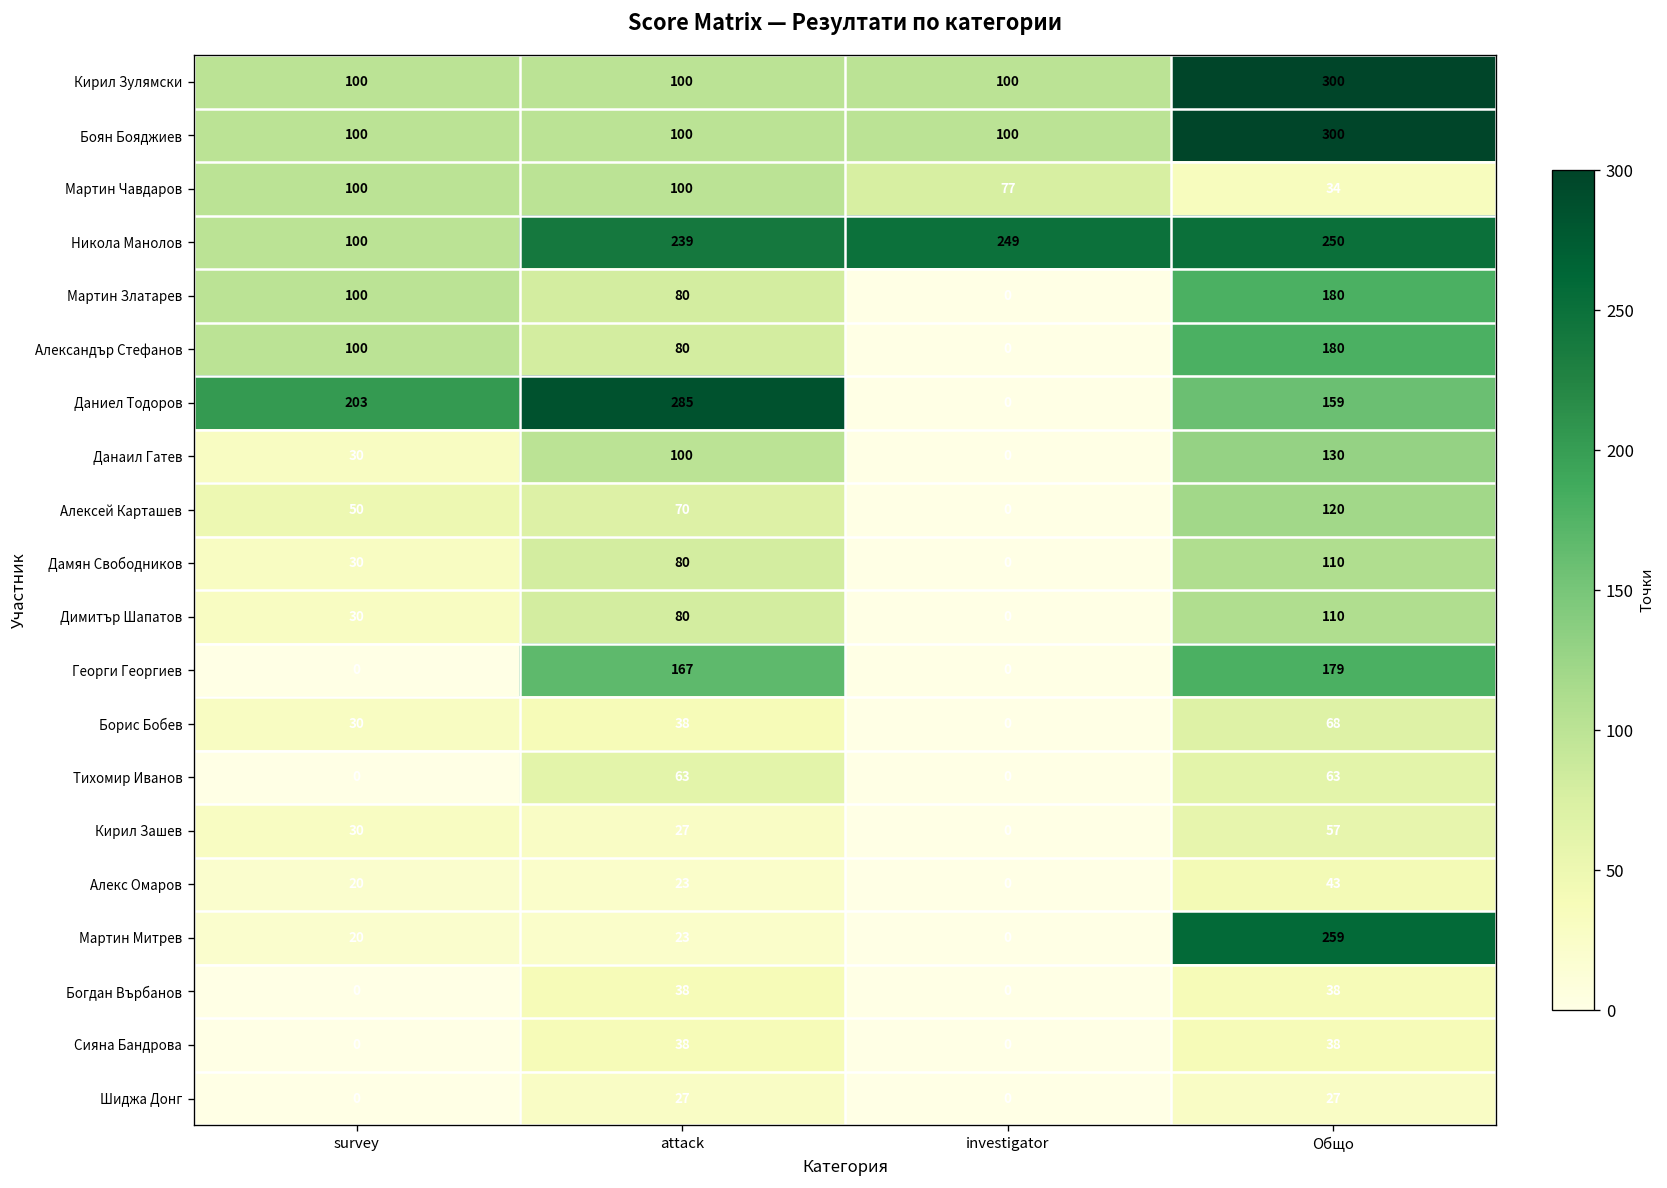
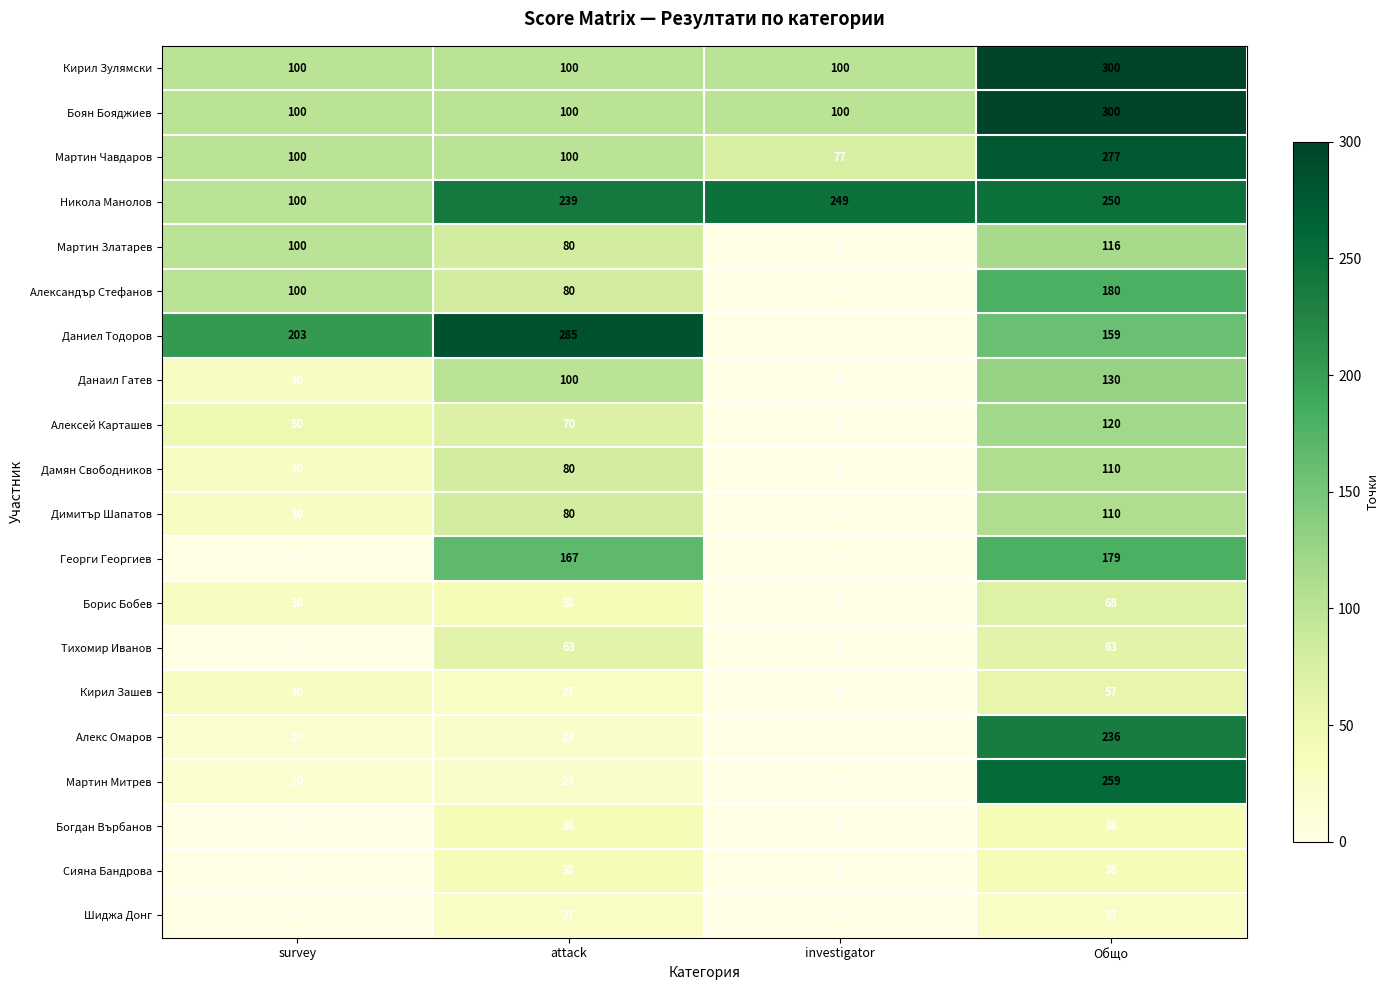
  {
    "Кирил Зулямски": {
      "survey": 100,
      "attack": 100,
      "investigator": 100,
      "Общо": 300
    },
    "Боян Бояджиев": {
      "survey": 100,
      "attack": 100,
      "investigator": 100,
      "Общо": 300
    },
    "Мартин Чавдаров": {
      "survey": 100,
      "attack": 100,
      "investigator": 77,
-     "Общо": 34
+     "Общо": 277
    },
    "Никола Манолов": {
      "survey": 100,
      "attack": 239,
      "investigator": 249,
      "Общо": 250
    },
    "Мартин Златарев": {
      "survey": 100,
      "attack": 80,
-     "Общо": 180
+     "Общо": 116
    },
    "Александър Стефанов": {
      "survey": 100,
      "attack": 80,
      "Общо": 180
    },
    "Даниел Тодоров": {
      "survey": 203,
      "attack": 285,
      "Общо": 159
    },
    "Данаил Гатев": {
      "survey": 30,
      "attack": 100,
      "Общо": 130
    },
    "Алексей Карташев": {
      "survey": 50,
      "attack": 70,
      "Общо": 120
    },
    "Дамян Свободников": {
      "survey": 30,
      "attack": 80,
      "Общо": 110
    },
    "Димитър Шапатов": {
      "survey": 30,
      "attack": 80,
      "Общо": 110
    },
    "Георги Георгиев": {
      "attack": 167,
      "Общо": 179
    },
    "Борис Бобев": {
      "survey": 30,
      "attack": 38,
      "Общо": 68
    },
    "Тихомир Иванов": {
      "attack": 63,
      "Общо": 63
    },
    "Кирил Зашев": {
      "survey": 30,
      "attack": 27,
      "Общо": 57
    },
    "Алекс Омаров": {
      "survey": 20,
      "attack": 23,
-     "Общо": 43
+     "Общо": 236
    },
    "Мартин Митрев": {
      "survey": 20,
      "attack": 23,
      "Общо": 259
    },
    "Богдан Върбанов": {
      "attack": 38,
      "Общо": 38
    },
    "Сияна Бандрова": {
      "attack": 38,
      "Общо": 38
    },
    "Шиджа Донг": {
      "attack": 27,
      "Общо": 27
    }
  }
